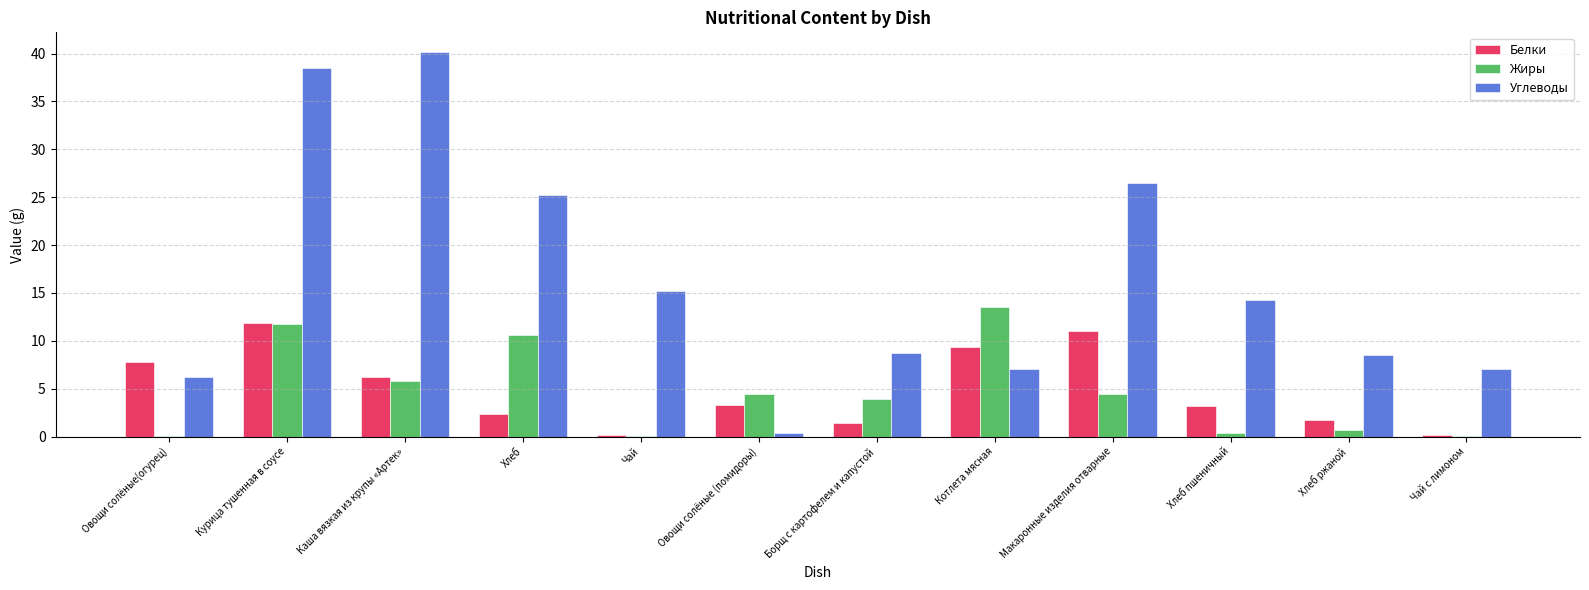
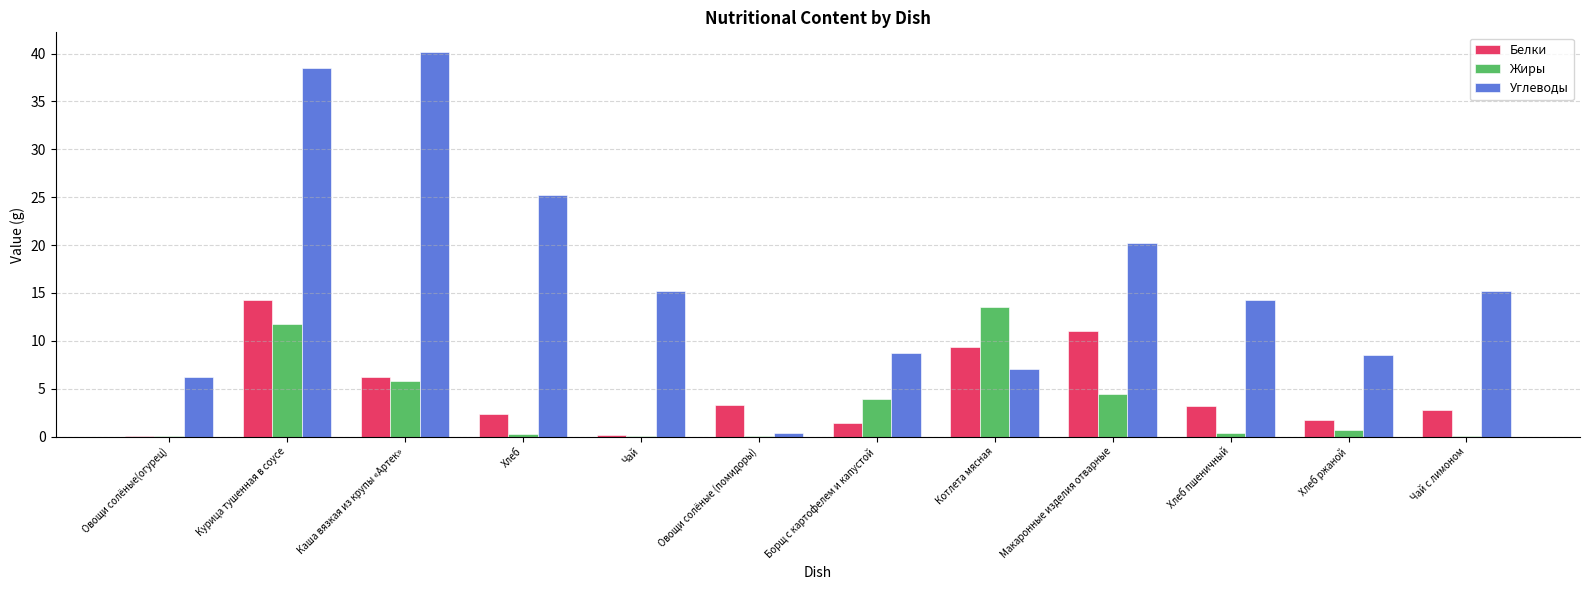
  {
    "Белки": {
-     "Овощи солёные(огурец)": 8,
-     "Курица тушенная в соусе": 12,
+     "Овощи солёные(огурец)": 0,
+     "Курица тушенная в соусе": 14,
      "Каша вязкая из крупы «Артек»": 6,
      "Хлеб": 2,
      "Овощи солёные (помидоры)": 3,
      "Борщ с картофелем и капустой": 1,
      "Котлета мясная": 9,
      "Макаронные изделия отварные": 11,
      "Хлеб пшеничный": 3,
      "Хлеб ржаной": 2,
-     "Чай с лимоном": 0
+     "Чай с лимоном": 3
    },
    "Жиры": {
      "Курица тушенная в соусе": 12,
      "Каша вязкая из крупы «Артек»": 6,
-     "Хлеб": 11,
-     "Овощи солёные (помидоры)": 4,
+     "Хлеб": 0,
+     "Овощи солёные (помидоры)": 0,
      "Борщ с картофелем и капустой": 4,
      "Котлета мясная": 14,
      "Макаронные изделия отварные": 5,
      "Хлеб пшеничный": 0,
      "Хлеб ржаной": 1
    },
    "Углеводы": {
      "Овощи солёные(огурец)": 6,
      "Курица тушенная в соусе": 39,
      "Каша вязкая из крупы «Артек»": 40,
      "Хлеб": 25,
      "Чай": 15,
      "Овощи солёные (помидоры)": 0,
      "Борщ с картофелем и капустой": 9,
      "Котлета мясная": 7,
-     "Макаронные изделия отварные": 27,
+     "Макаронные изделия отварные": 20,
      "Хлеб пшеничный": 14,
      "Хлеб ржаной": 9,
-     "Чай с лимоном": 7
+     "Чай с лимоном": 15
    }
  }
